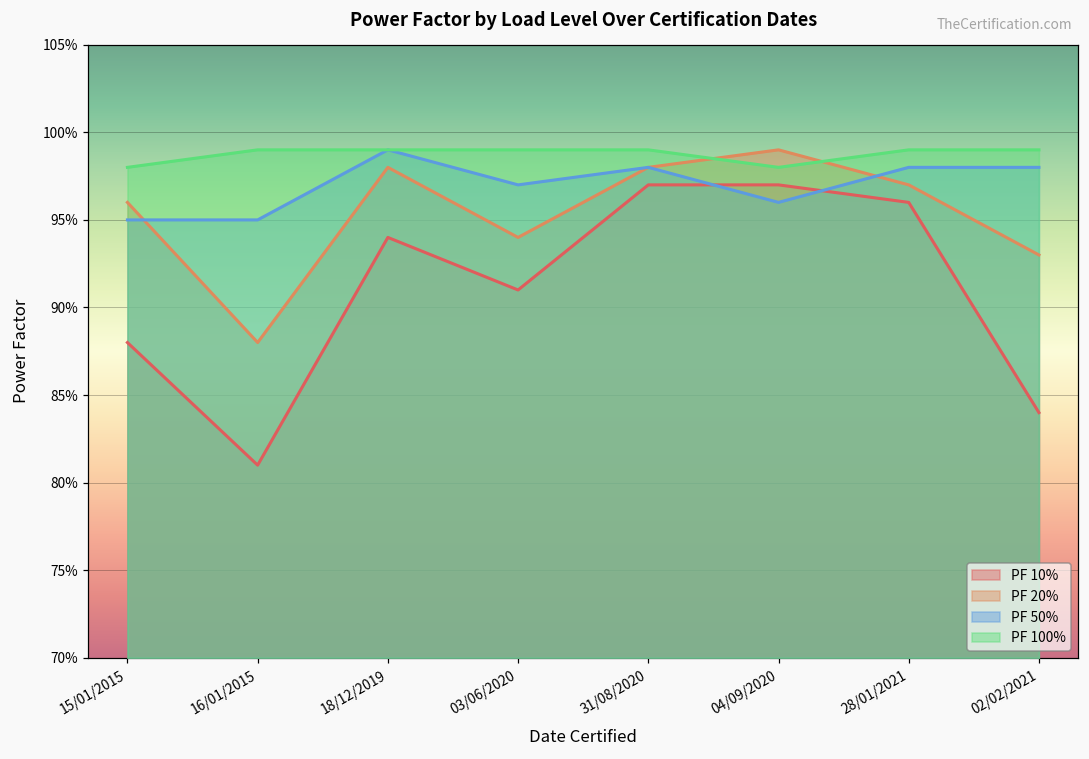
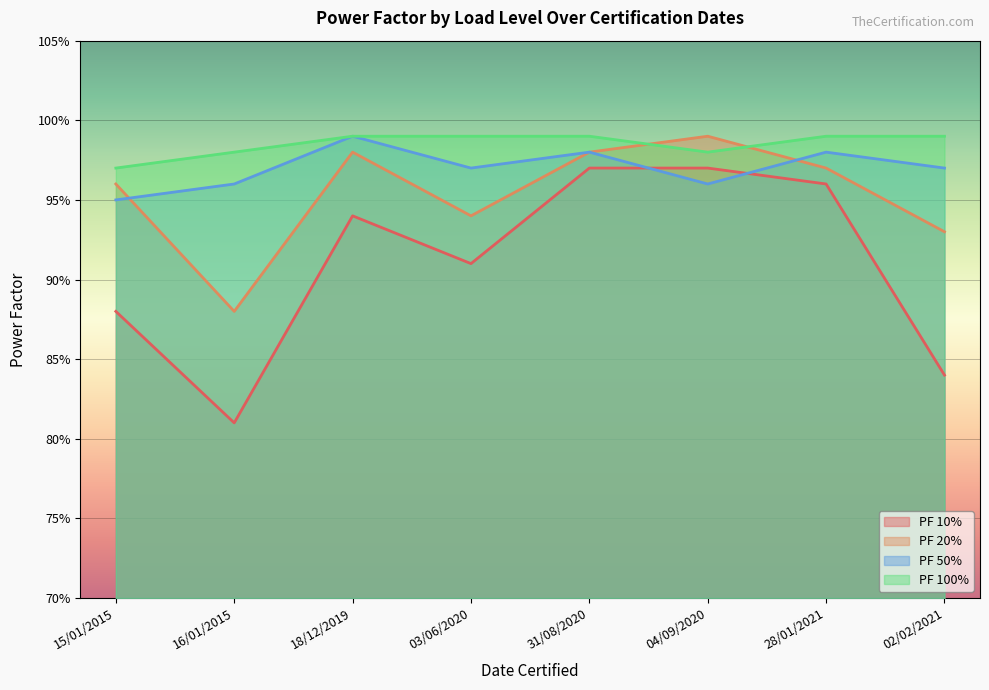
  {
    "PF 50%": {
      "15/01/2015": "95.0%",
-     "16/01/2015": "95.0%",
+     "16/01/2015": "96.0%",
      "03/06/2020": "97.0%",
      "04/09/2020": "96.0%",
      "28/01/2021": "98.0%",
-     "02/02/2021": "98.0%"
+     "02/02/2021": "97.0%"
    },
    "PF 100%": {
-     "15/01/2015": "98.0%",
-     "16/01/2015": "99.0%",
+     "15/01/2015": "97.0%",
+     "16/01/2015": "98.0%",
      "03/06/2020": "99.0%",
      "31/08/2020": "99.0%",
      "04/09/2020": "98.0%",
      "28/01/2021": "99.0%",
      "02/02/2021": "99.0%"
    }
  }
